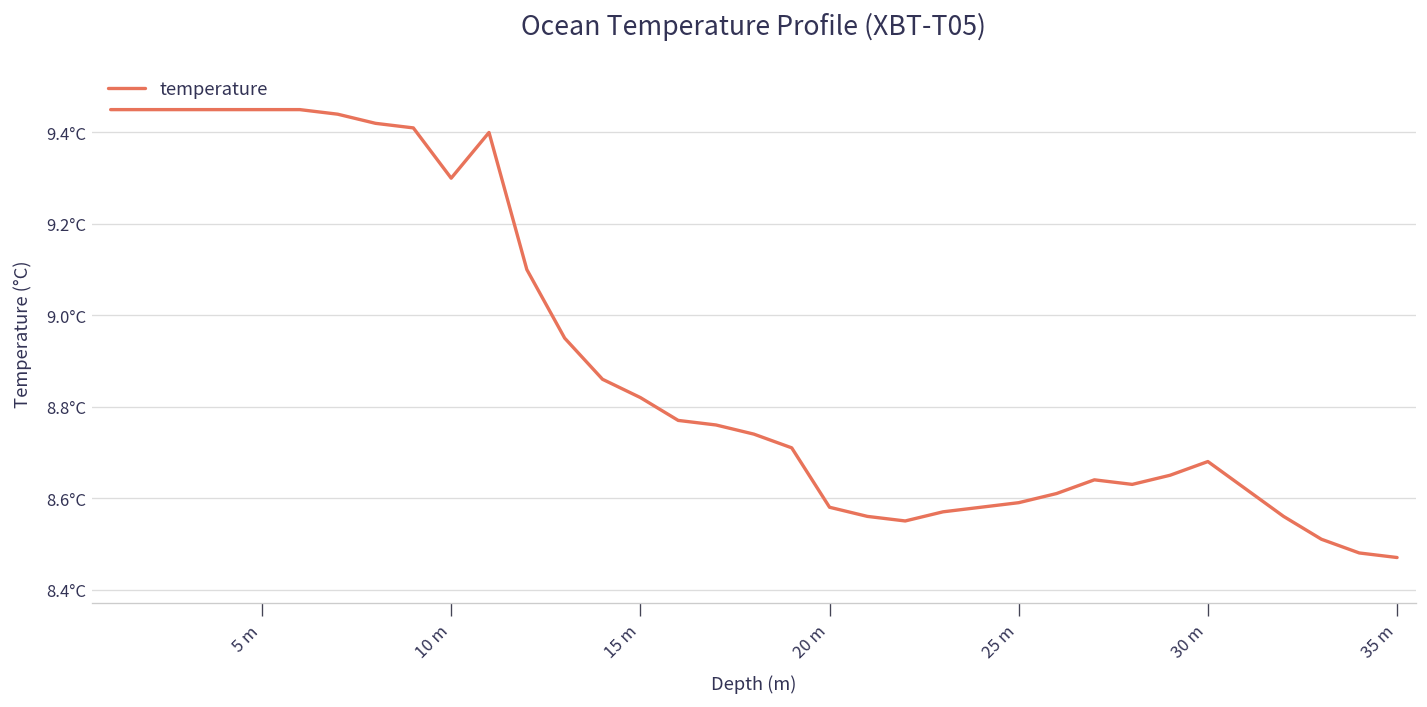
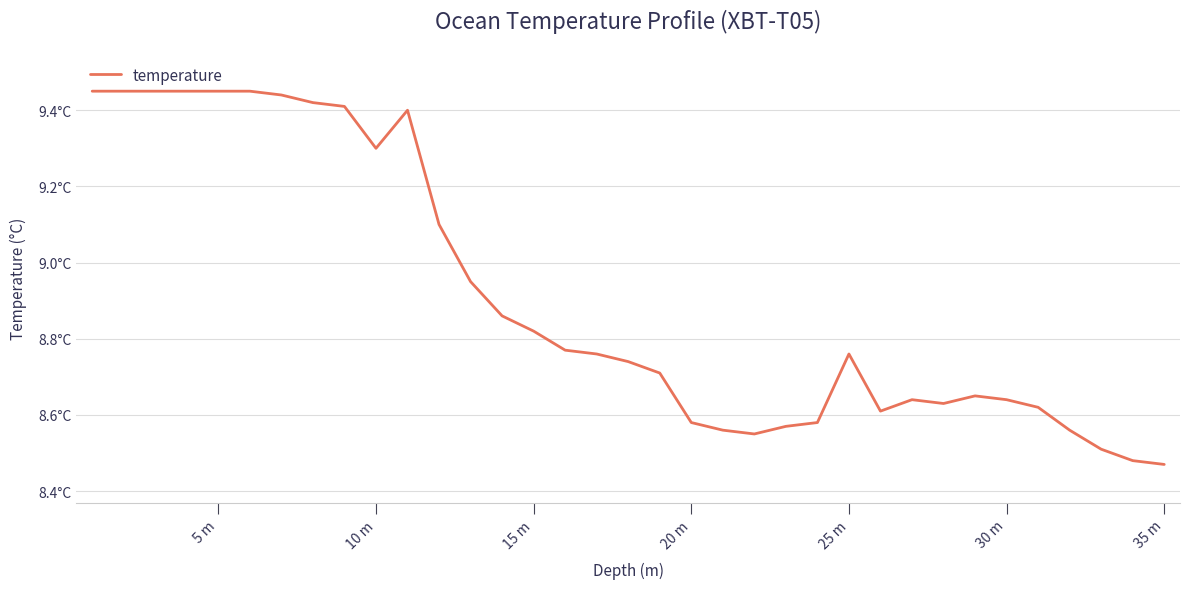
  {
    "5 m": "9.45°C",
    "10 m": "9.30°C",
    "15 m": "8.82°C",
    "20 m": "8.58°C",
-   "25 m": "8.59°C",
-   "30 m": "8.68°C",
+   "25 m": "8.76°C",
+   "30 m": "8.64°C",
    "35 m": "8.47°C"
  }
